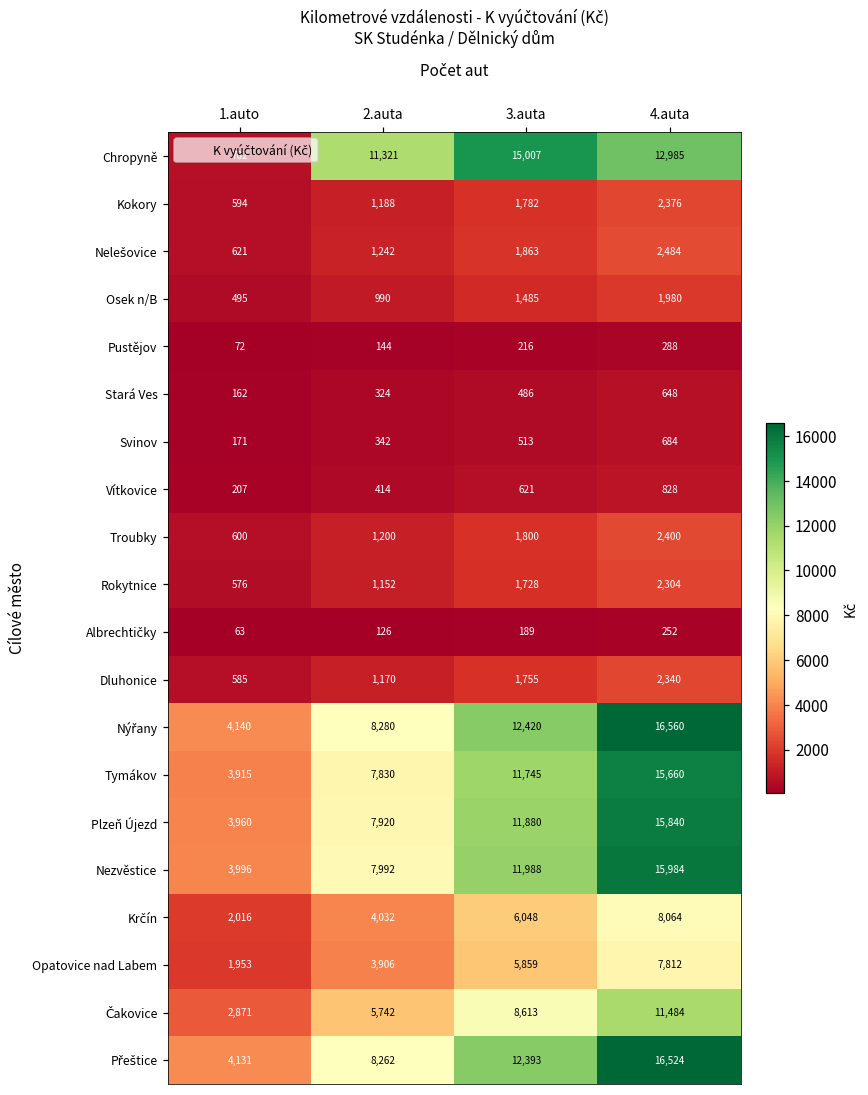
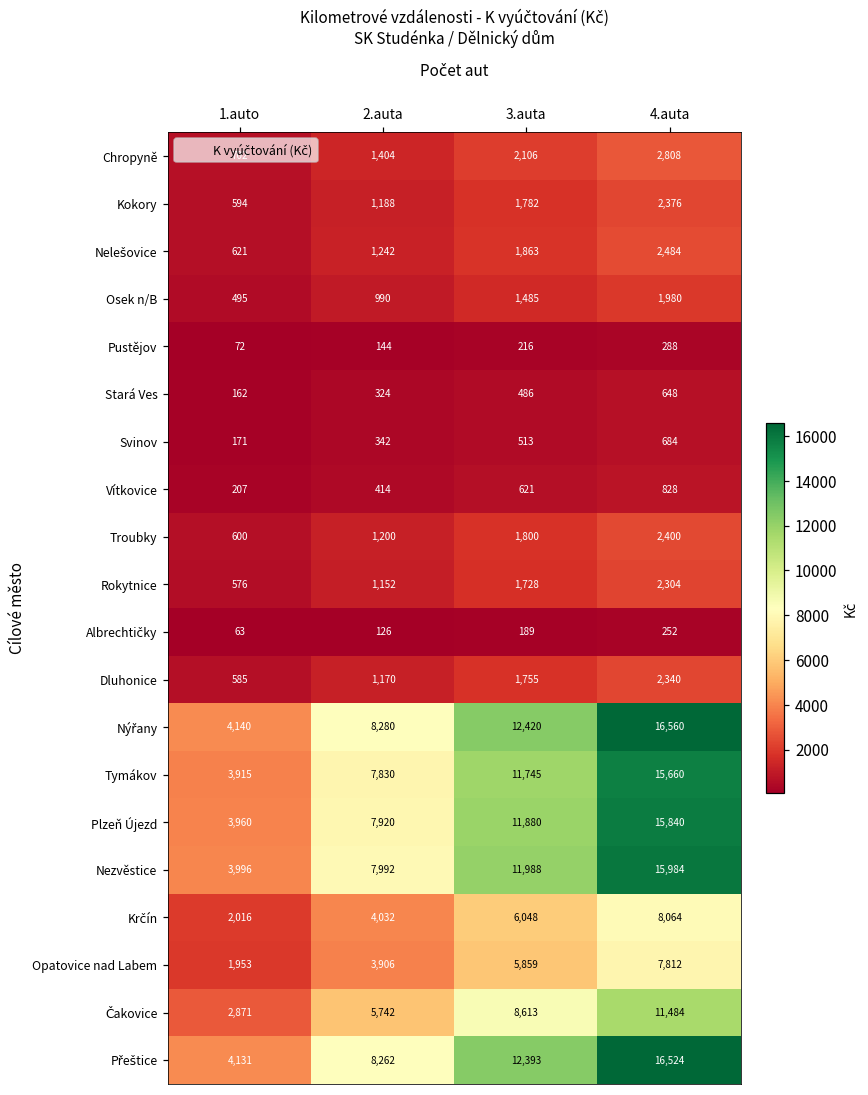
  {
    "Chropyně": {
-     "2.auta": "11,321",
-     "3.auta": "15,007",
-     "4.auta": "12,985"
+     "2.auta": "1,404",
+     "3.auta": "2,106",
+     "4.auta": "2,808"
    },
    "Kokory": {
      "1.auto": "594",
      "2.auta": "1,188",
      "3.auta": "1,782",
      "4.auta": "2,376"
    },
    "Nelešovice": {
      "1.auto": "621",
      "2.auta": "1,242",
      "3.auta": "1,863",
      "4.auta": "2,484"
    },
    "Osek n/B": {
      "1.auto": "495",
      "2.auta": "990",
      "3.auta": "1,485",
      "4.auta": "1,980"
    },
    "Pustějov": {
      "1.auto": "72",
      "2.auta": "144",
      "3.auta": "216",
      "4.auta": "288"
    },
    "Stará Ves": {
      "1.auto": "162",
      "2.auta": "324",
      "3.auta": "486",
      "4.auta": "648"
    },
    "Svinov": {
      "1.auto": "171",
      "2.auta": "342",
      "3.auta": "513",
      "4.auta": "684"
    },
    "Vítkovice": {
      "1.auto": "207",
      "2.auta": "414",
      "3.auta": "621",
      "4.auta": "828"
    },
    "Troubky": {
      "1.auto": "600",
      "2.auta": "1,200",
      "3.auta": "1,800",
      "4.auta": "2,400"
    },
    "Rokytnice": {
      "1.auto": "576",
      "2.auta": "1,152",
      "3.auta": "1,728",
      "4.auta": "2,304"
    },
    "Albrechtičky": {
      "1.auto": "63",
      "2.auta": "126",
      "3.auta": "189",
      "4.auta": "252"
    },
    "Dluhonice": {
      "1.auto": "585",
      "2.auta": "1,170",
      "3.auta": "1,755",
      "4.auta": "2,340"
    },
    "Nýřany": {
      "1.auto": "4,140",
      "2.auta": "8,280",
      "3.auta": "12,420",
      "4.auta": "16,560"
    },
    "Tymákov": {
      "1.auto": "3,915",
      "2.auta": "7,830",
      "3.auta": "11,745",
      "4.auta": "15,660"
    },
    "Plzeň Újezd": {
      "1.auto": "3,960",
      "2.auta": "7,920",
      "3.auta": "11,880",
      "4.auta": "15,840"
    },
    "Nezvěstice": {
      "1.auto": "3,996",
      "2.auta": "7,992",
      "3.auta": "11,988",
      "4.auta": "15,984"
    },
    "Krčín": {
      "1.auto": "2,016",
      "2.auta": "4,032",
      "3.auta": "6,048",
      "4.auta": "8,064"
    },
    "Opatovice nad Labem": {
      "1.auto": "1,953",
      "2.auta": "3,906",
      "3.auta": "5,859",
      "4.auta": "7,812"
    },
    "Čakovice": {
      "1.auto": "2,871",
      "2.auta": "5,742",
      "3.auta": "8,613",
      "4.auta": "11,484"
    },
    "Přeštice": {
      "1.auto": "4,131",
      "2.auta": "8,262",
      "3.auta": "12,393",
      "4.auta": "16,524"
    }
  }
